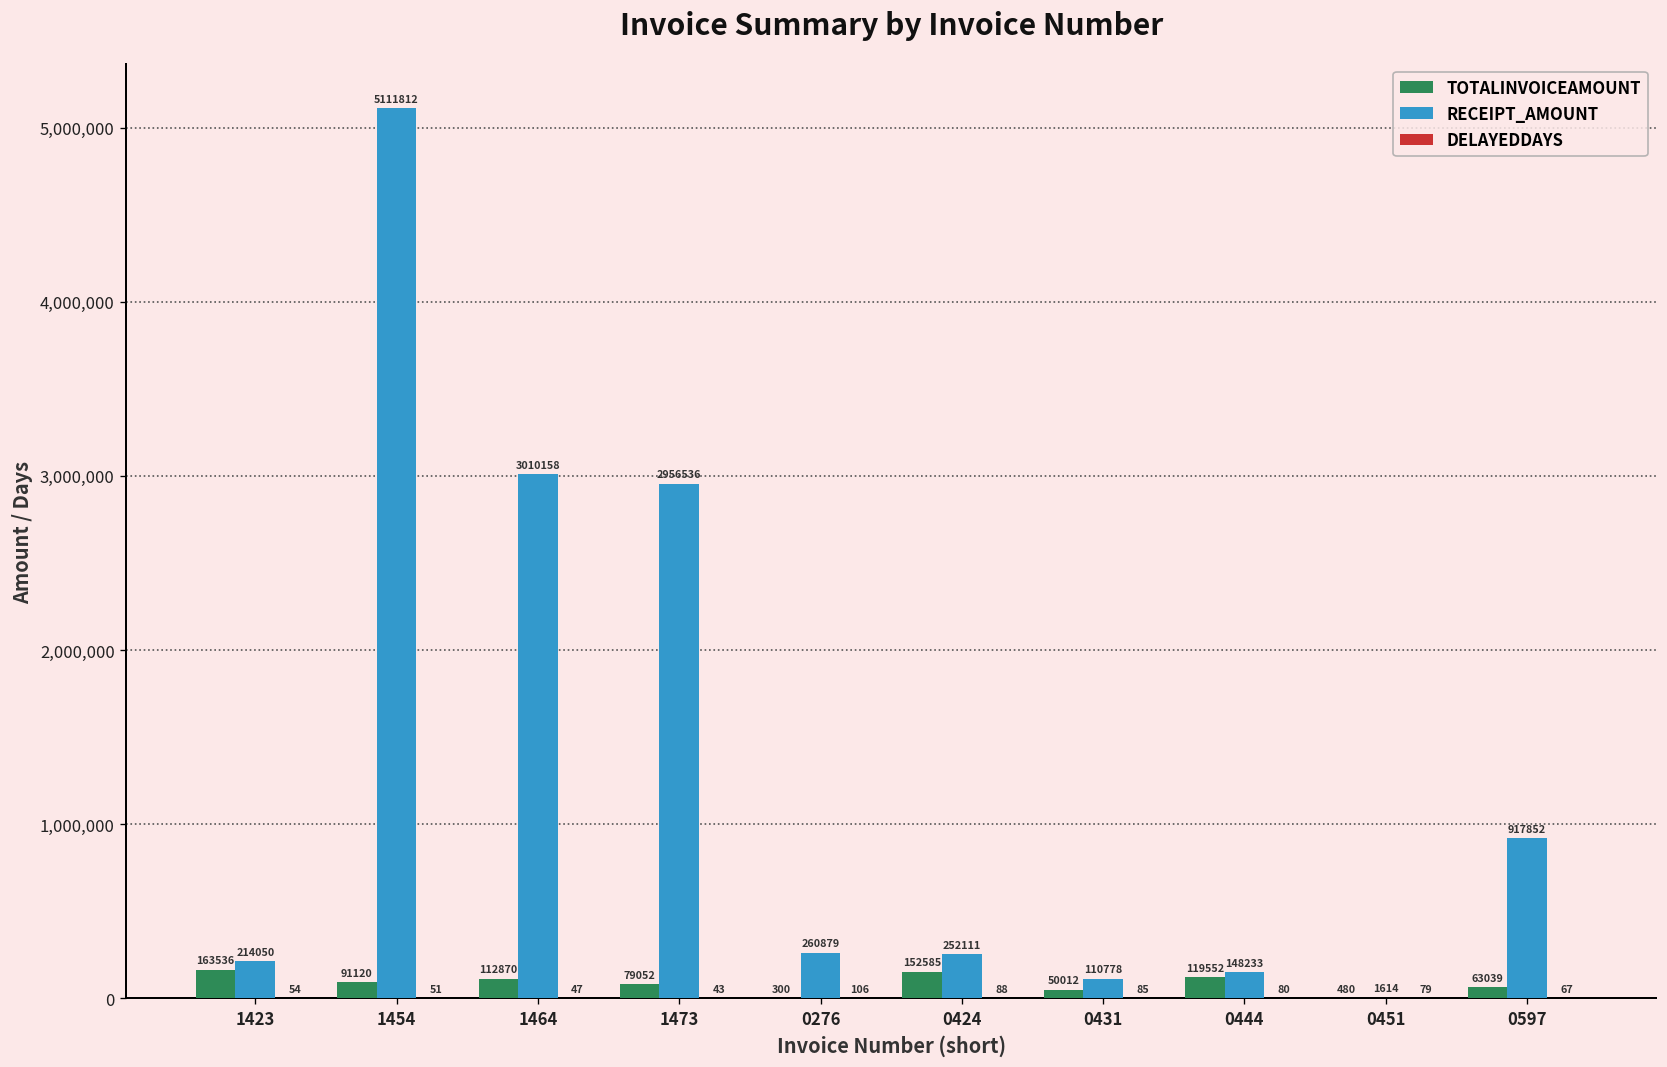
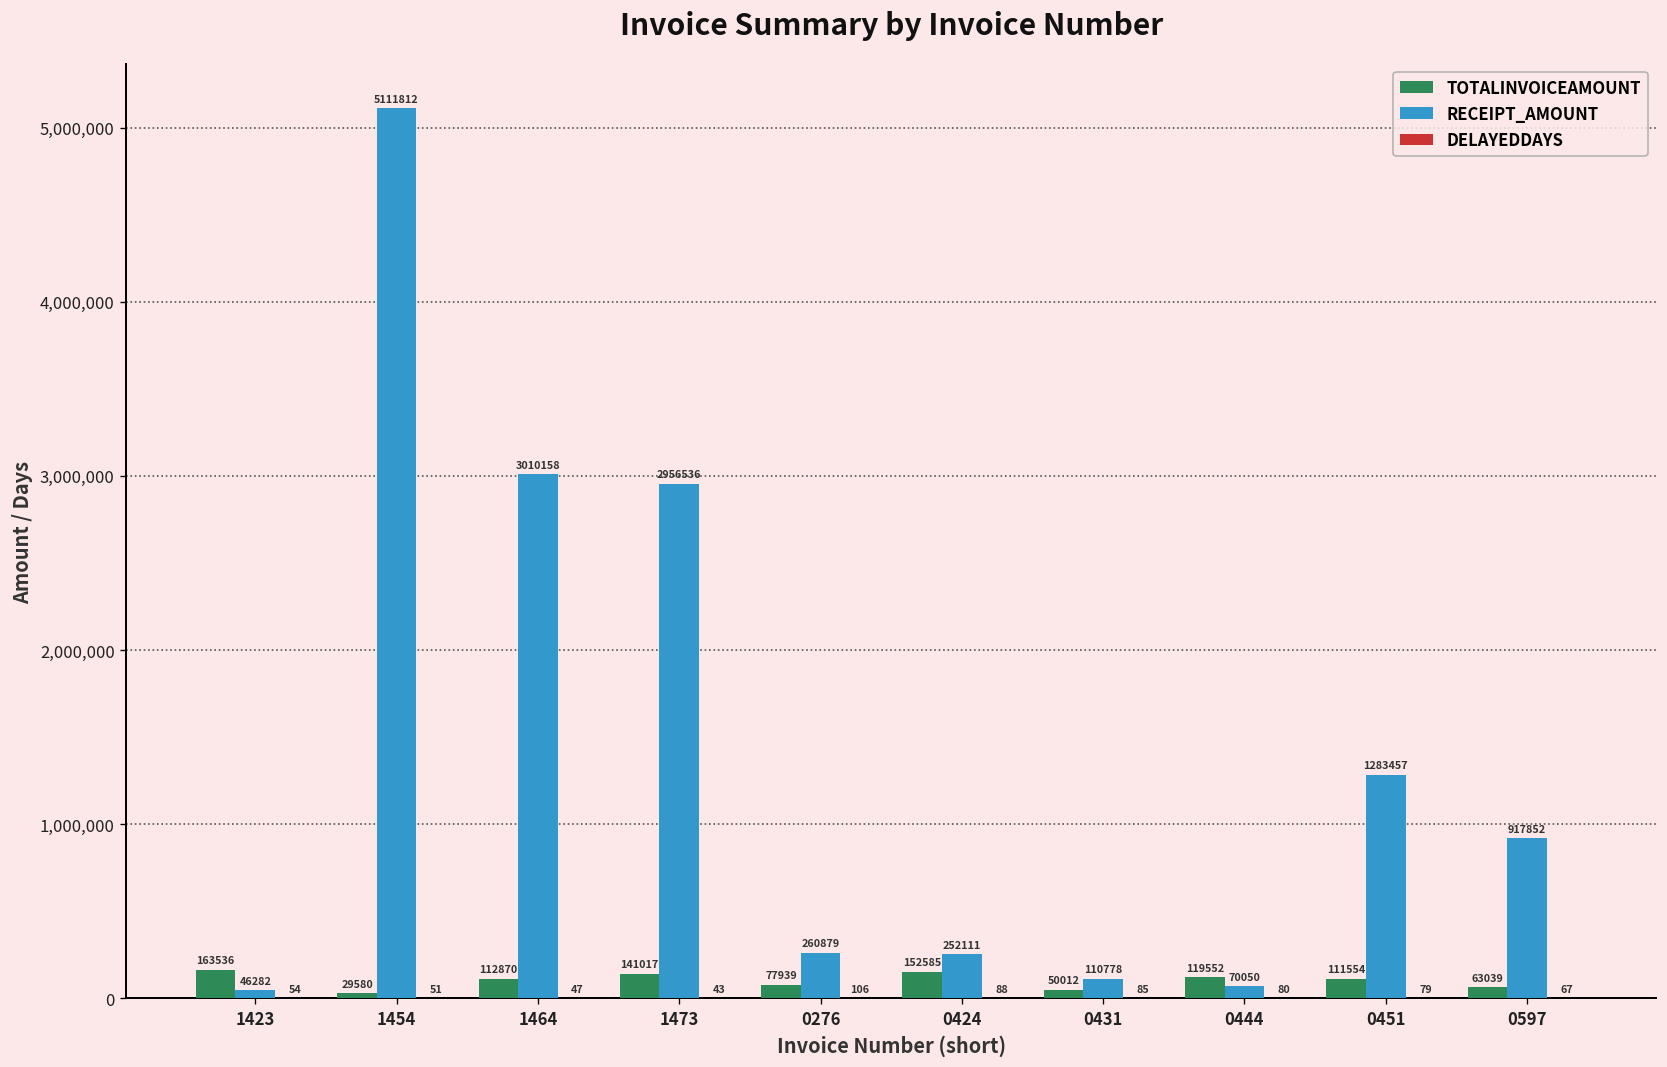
  {
    "TOTALINVOICEAMOUNT": {
      "1423": 163536,
-     "1454": 91120,
+     "1454": 29580,
      "1464": 112870,
-     "1473": 79052,
-     "0276": 300,
+     "1473": 141017,
+     "0276": 77939,
      "0424": 152585,
      "0431": 50012,
      "0444": 119552,
-     "0451": 480,
+     "0451": 111554,
      "0597": 63039
    },
    "RECEIPT_AMOUNT": {
-     "1423": 214050,
+     "1423": 46282,
      "1454": 5111812,
      "1464": 3010158,
      "1473": 2956536,
      "0276": 260879,
      "0424": 252111,
      "0431": 110778,
-     "0444": 148233,
-     "0451": 1614,
+     "0444": 70050,
+     "0451": 1283457,
      "0597": 917852
    },
    "DELAYEDDAYS": {
      "1423": 54,
      "1454": 51,
      "1464": 47,
      "1473": 43,
      "0276": 106,
      "0424": 88,
      "0431": 85,
      "0444": 80,
      "0451": 79,
      "0597": 67
    }
  }
